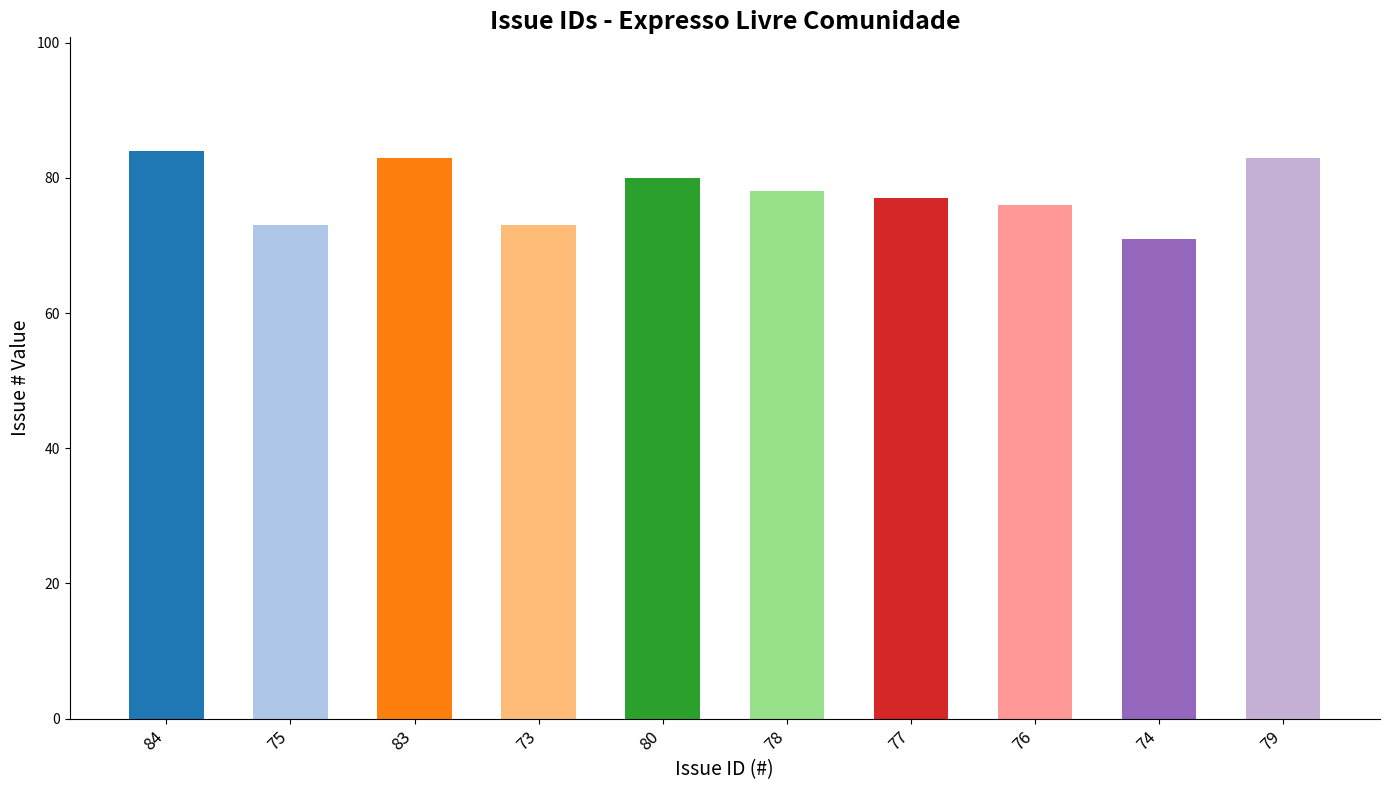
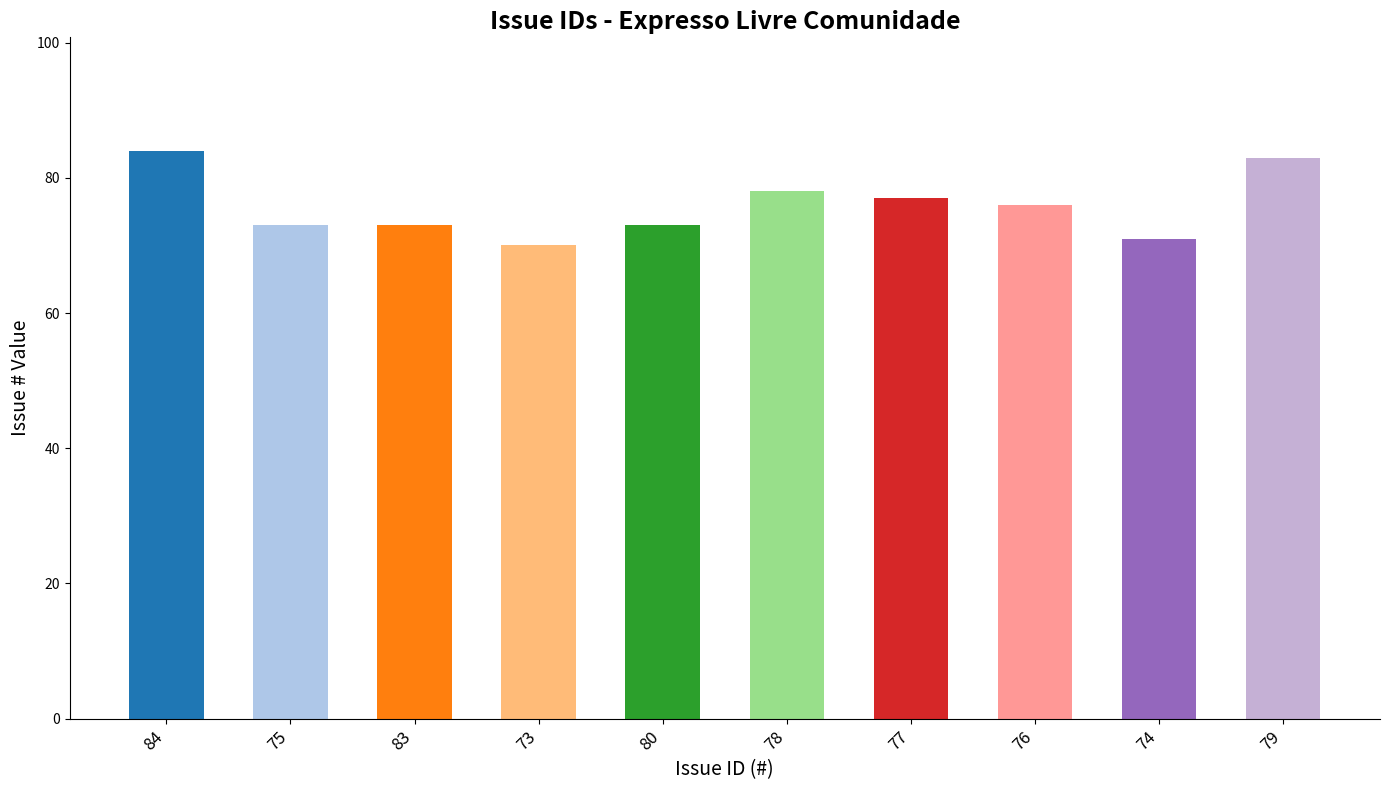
  {
    "84": 84,
    "75": 73,
-   "83": 83,
-   "73": 73,
-   "80": 80,
+   "83": 73,
+   "73": 70,
+   "80": 73,
    "78": 78,
    "77": 77,
    "76": 76,
    "74": 71,
    "79": 83
  }
